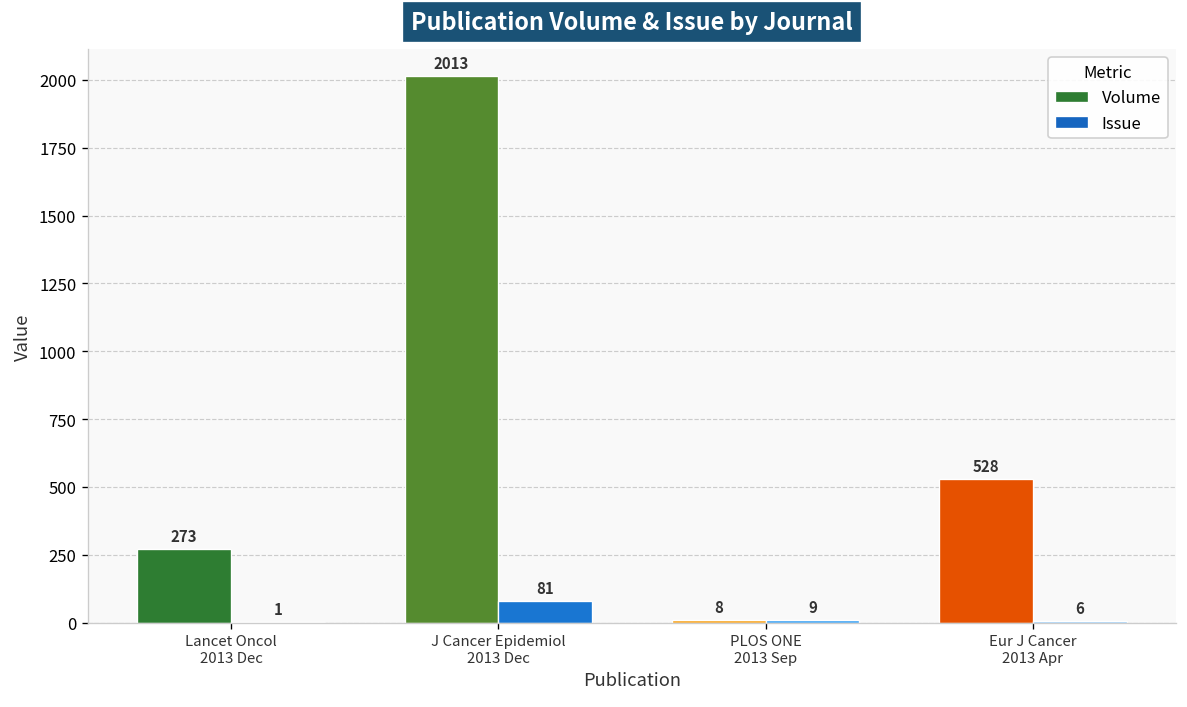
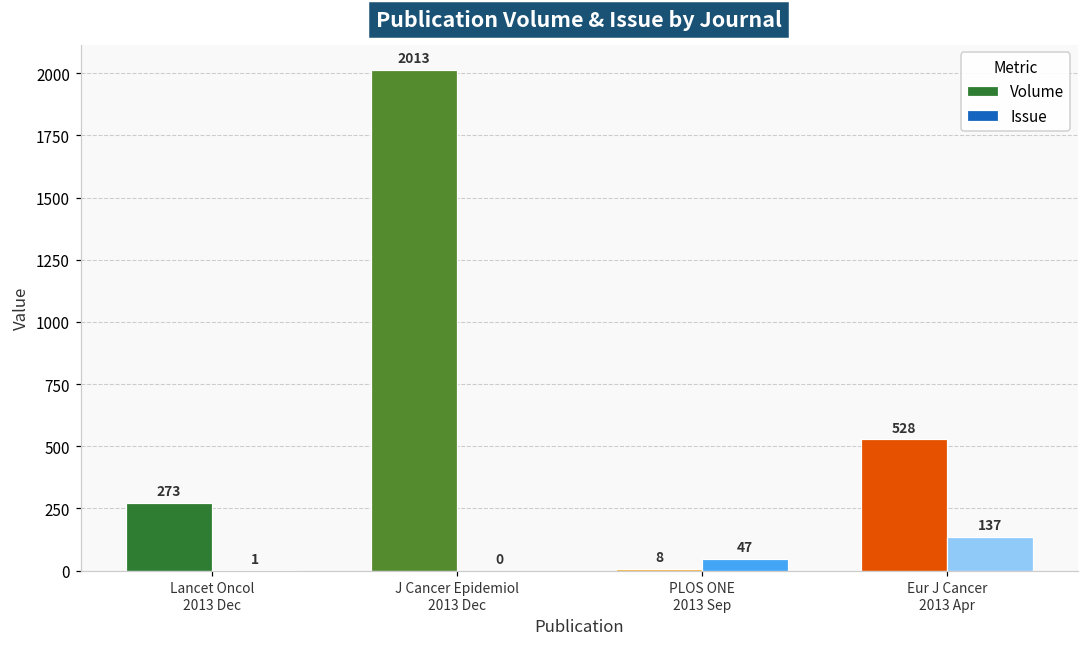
  {
    "Volume": {
      "Lancet Oncol 2013 Dec": 273,
      "J Cancer Epidemiol 2013 Dec": 2013,
      "PLOS ONE 2013 Sep": 8,
      "Eur J Cancer 2013 Apr": 528
    },
    "Issue": {
      "Lancet Oncol 2013 Dec": 1,
-     "J Cancer Epidemiol 2013 Dec": 81,
-     "PLOS ONE 2013 Sep": 9,
-     "Eur J Cancer 2013 Apr": 6
+     "J Cancer Epidemiol 2013 Dec": 0,
+     "PLOS ONE 2013 Sep": 47,
+     "Eur J Cancer 2013 Apr": 137
    }
  }
